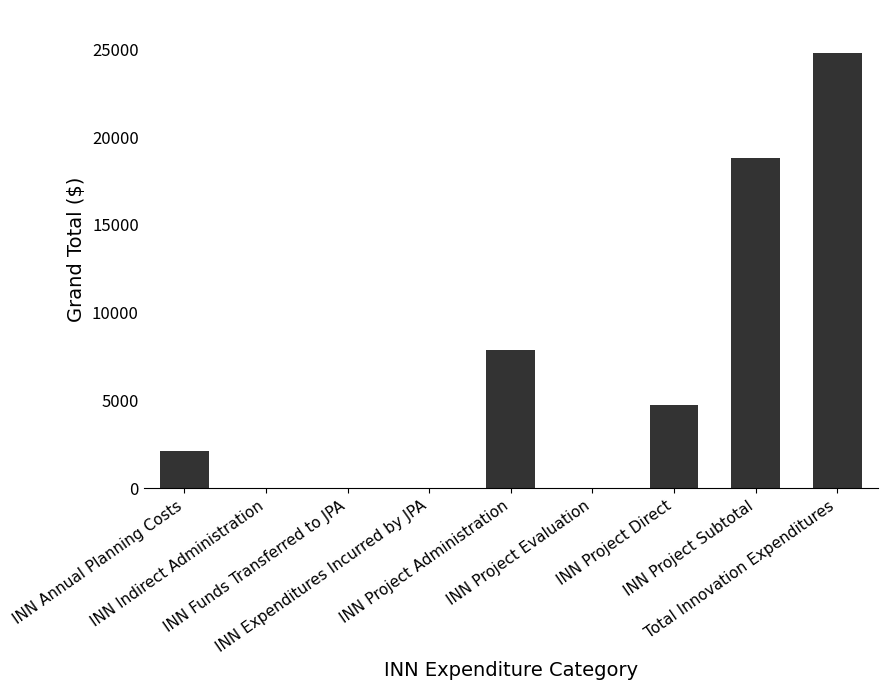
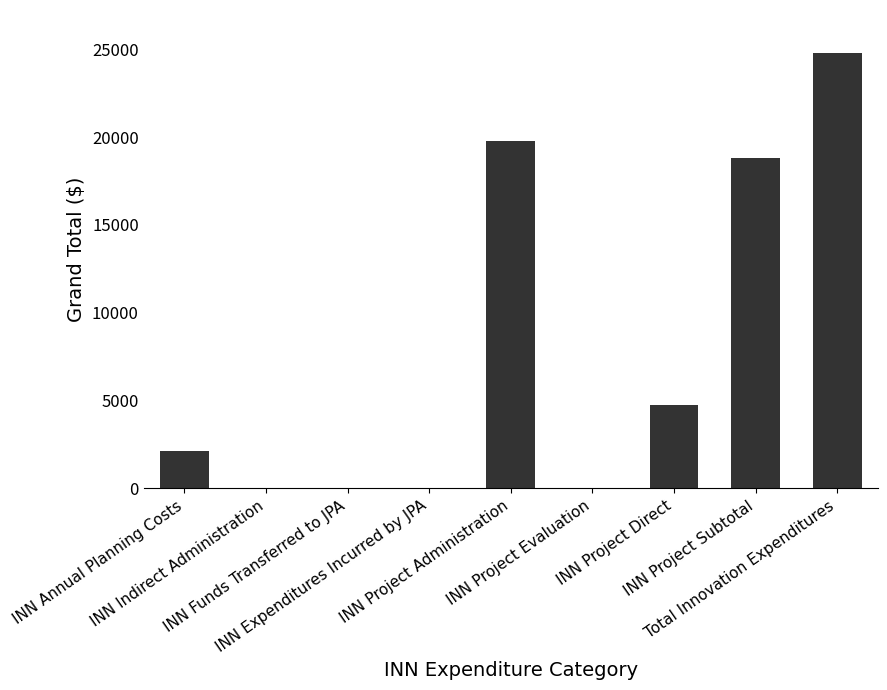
  {
    "INN Annual Planning Costs": 2100,
    "INN Indirect Administration": 0,
    "INN Funds Transferred to JPA": 0,
    "INN Expenditures Incurred by JPA": 0,
-   "INN Project Administration": 7900,
+   "INN Project Administration": 19800,
    "INN Project Evaluation": 0,
    "INN Project Direct": 4800,
    "INN Project Subtotal": 18800,
    "Total Innovation Expenditures": 24800
  }
